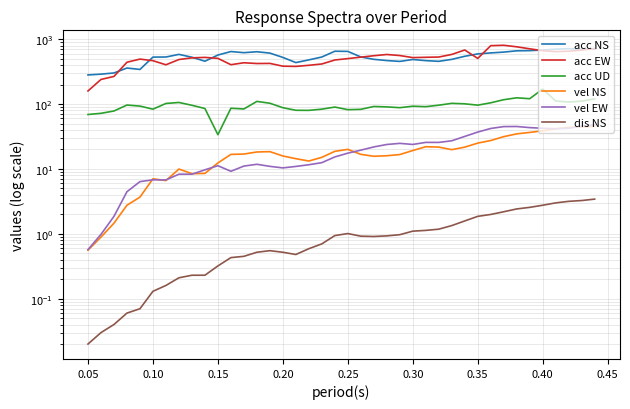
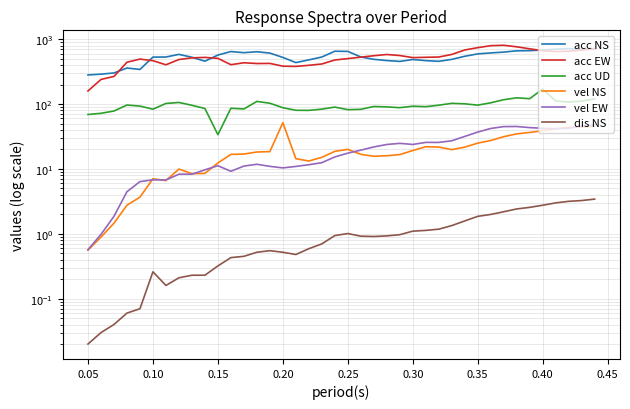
  {
    "acc NS": {
      "0.05": 280,
      "0.10": 500,
      "0.15": 600,
      "0.20": 500,
      "0.25": 600,
      "0.35": 600
    },
    "acc EW": {
      "0.05": 160,
      "0.10": 500,
      "0.15": 500,
      "0.20": 400,
      "0.25": 500,
-     "0.35": 500
+     "0.35": 700
    },
    "acc UD": {
      "0.05": 70,
      "0.10": 80,
      "0.15": 30,
      "0.20": 90,
      "0.25": 80,
      "0.30": 90,
      "0.35": 100
    },
    "vel NS": {
      "0.15": 12,
-     "0.20": 16,
+     "0.20": 50,
      "0.25": 20,
      "0.30": 19,
      "0.35": 25
    },
    "vel EW": {
      "0.15": 11,
      "0.20": 10,
      "0.25": 18,
      "0.30": 24,
      "0.35": 40
    },
    "dis NS": {
      "0.05": 0.02,
-     "0.10": 0.13,
+     "0.10": 0.26,
      "0.15": 0.3,
      "0.20": 0.5,
      "0.25": 1.0,
      "0.30": 1.1,
      "0.35": 1.9,
      "0.40": 2.8
    }
  }
